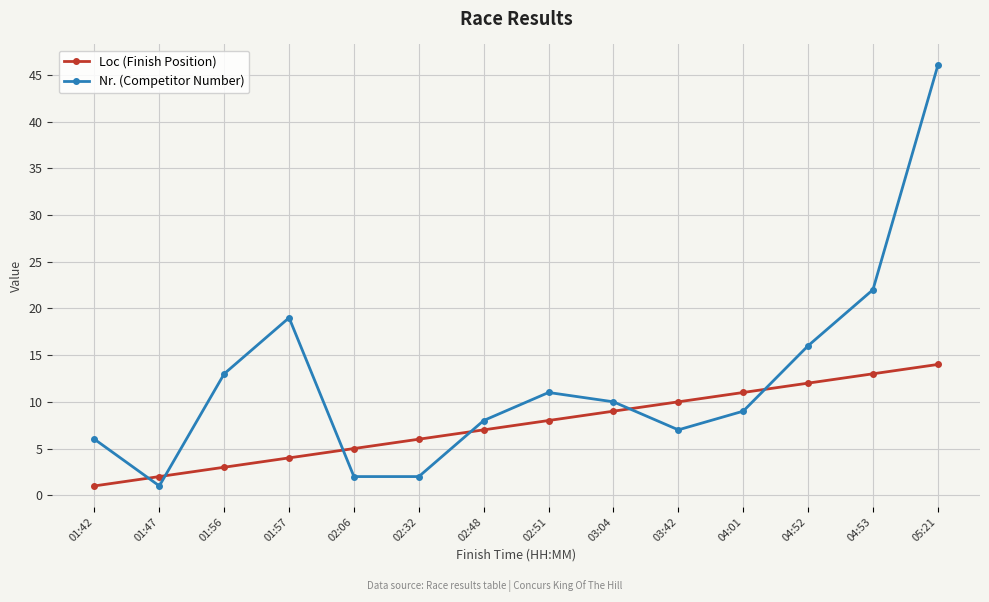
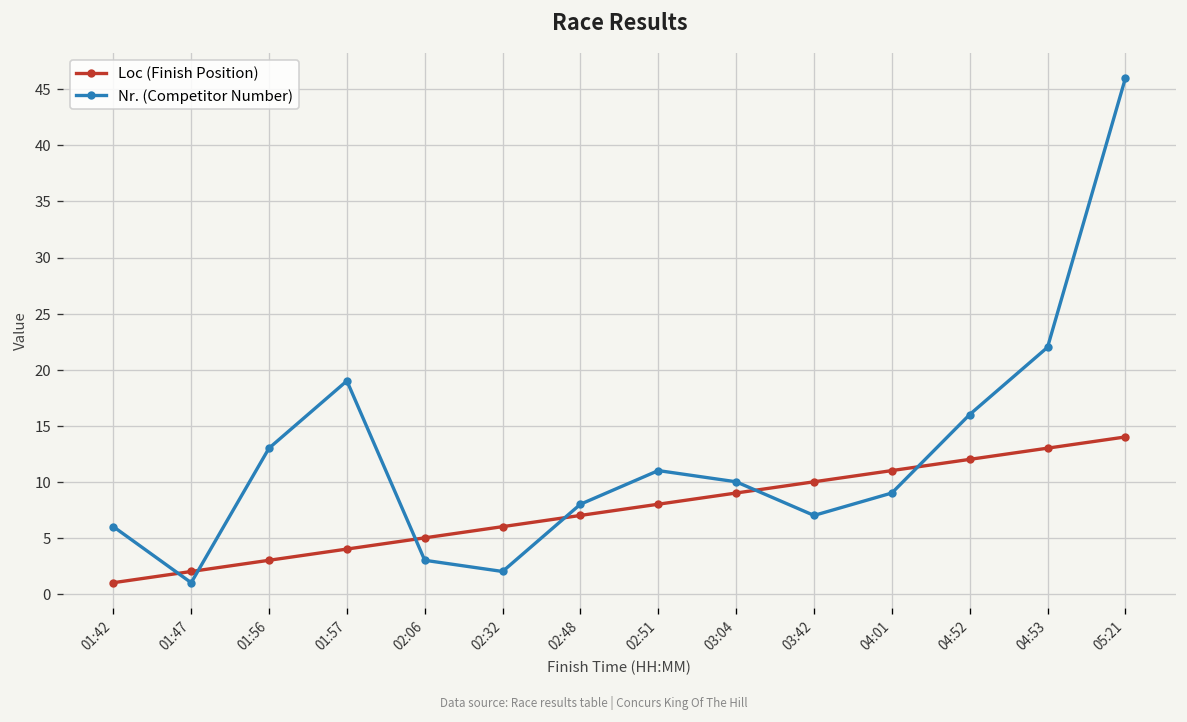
  {
    "Loc (Finish Position)": {
      "01:42": 1,
      "01:47": 2,
      "01:56": 3,
      "01:57": 4,
      "02:06": 5,
      "02:32": 6,
      "02:48": 7,
      "02:51": 8,
      "03:04": 9,
      "03:42": 10,
      "04:01": 11,
      "04:52": 12,
      "04:53": 13,
      "05:21": 14
    },
    "Nr. (Competitor Number)": {
      "01:42": 6,
      "01:47": 1,
      "01:56": 13,
      "01:57": 19,
-     "02:06": 2,
+     "02:06": 3,
      "02:32": 2,
      "02:48": 8,
      "02:51": 11,
      "03:04": 10,
      "03:42": 7,
      "04:01": 9,
      "04:52": 16,
      "04:53": 22,
      "05:21": 46
    }
  }
